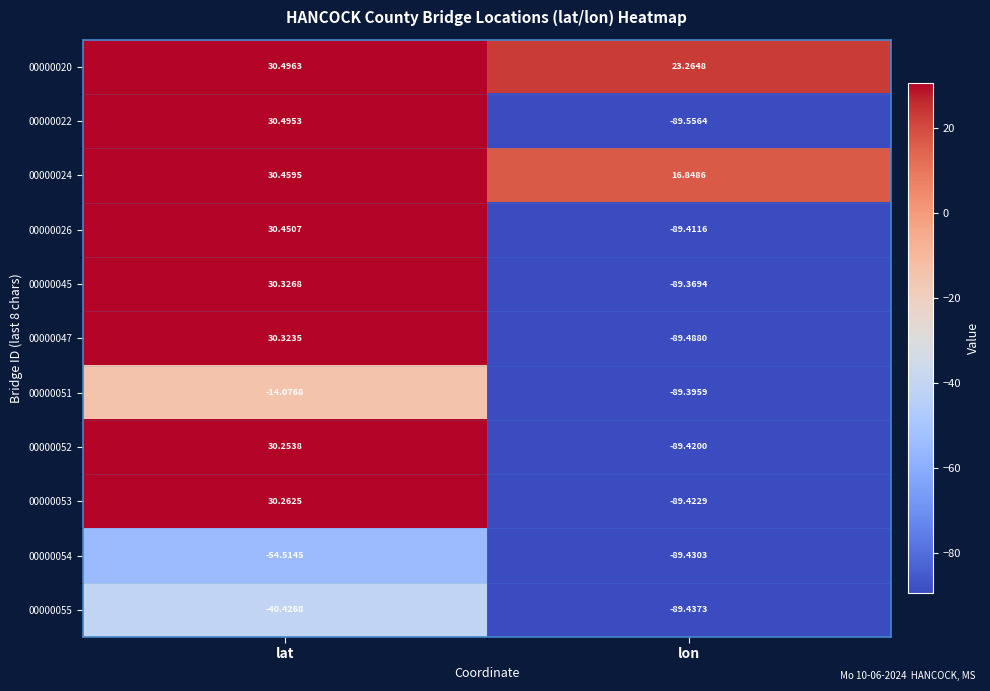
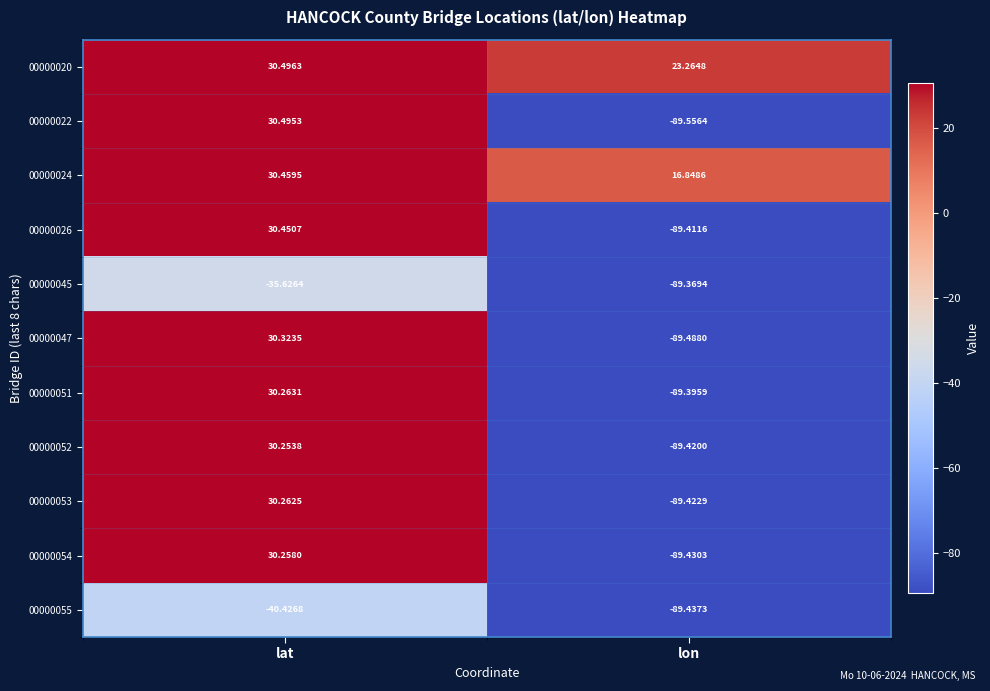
  {
    "00000045": {
-     "lat": 30.3268
+     "lat": -35.6264
    },
    "00000051": {
-     "lat": -14.0768
+     "lat": 30.2631
    },
    "00000054": {
-     "lat": -54.5145
+     "lat": 30.2580
    }
  }
